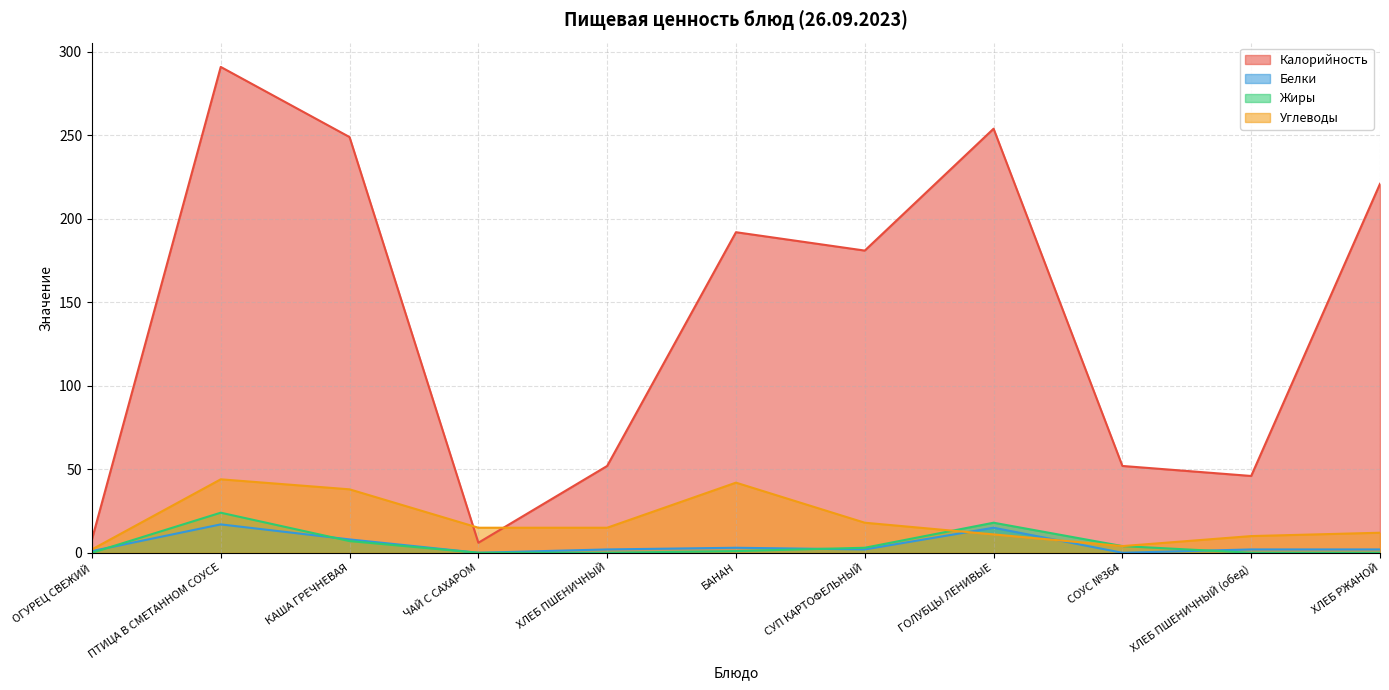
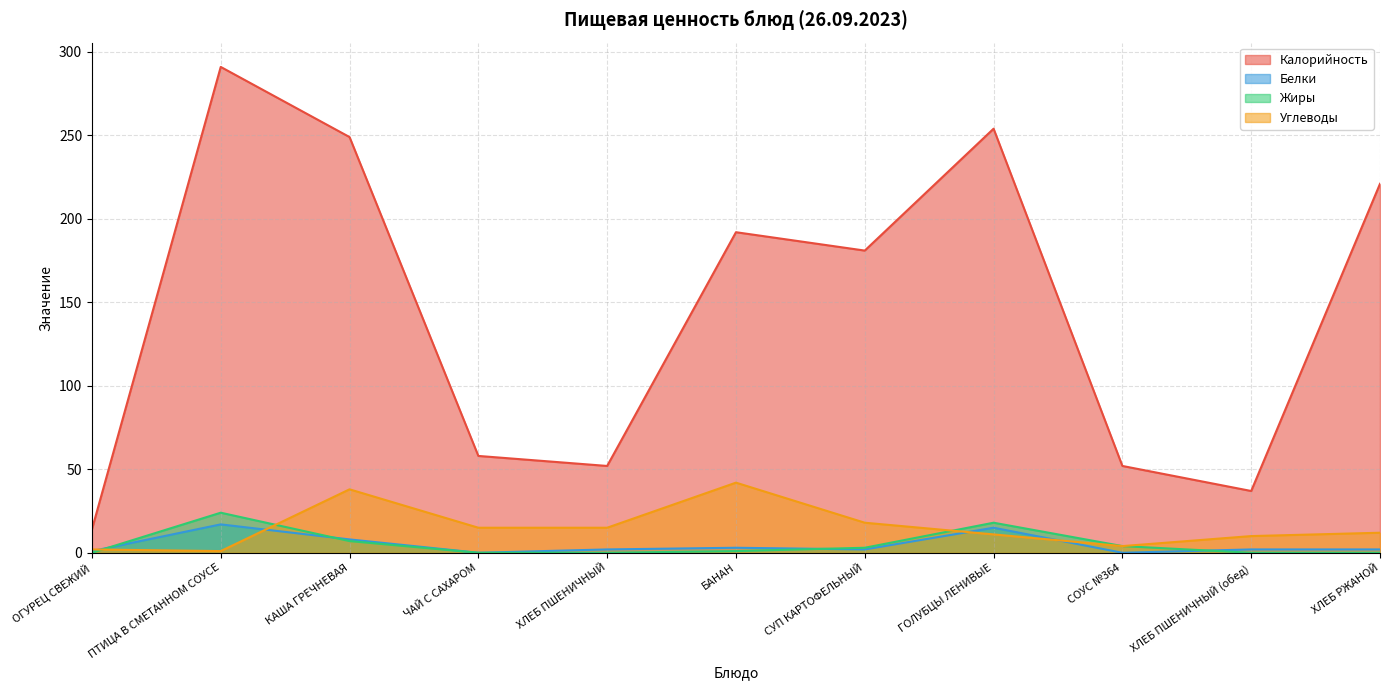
  {
    "Калорийность": {
-     "ОГУРЕЦ СВЕЖИЙ": 8,
+     "ОГУРЕЦ СВЕЖИЙ": 14,
      "ПТИЦА В СМЕТАННОМ СОУСЕ": 291,
      "КАША ГРЕЧНЕВАЯ": 249,
-     "ЧАЙ С САХАРОМ": 6,
+     "ЧАЙ С САХАРОМ": 58,
      "ХЛЕБ ПШЕНИЧНЫЙ": 52,
      "БАНАН": 192,
      "СУП КАРТОФЕЛЬНЫЙ": 181,
      "ГОЛУБЦЫ ЛЕНИВЫЕ": 254,
      "СОУС №364": 52,
-     "ХЛЕБ ПШЕНИЧНЫЙ (обед)": 46,
+     "ХЛЕБ ПШЕНИЧНЫЙ (обед)": 37,
      "ХЛЕБ РЖАНОЙ": 221
    },
    "Белки": {
      "ПТИЦА В СМЕТАННОМ СОУСЕ": 17,
      "ХЛЕБ ПШЕНИЧНЫЙ": 2,
      "БАНАН": 3,
      "ГОЛУБЦЫ ЛЕНИВЫЕ": 15,
      "СОУС №364": 0,
      "ХЛЕБ ПШЕНИЧНЫЙ (обед)": 2,
      "ХЛЕБ РЖАНОЙ": 2
    },
    "Жиры": {
      "ПТИЦА В СМЕТАННОМ СОУСЕ": 24,
      "ХЛЕБ ПШЕНИЧНЫЙ": 0,
      "БАНАН": 1,
      "ГОЛУБЦЫ ЛЕНИВЫЕ": 18,
      "ХЛЕБ ПШЕНИЧНЫЙ (обед)": 0,
      "ХЛЕБ РЖАНОЙ": 0
    },
    "Углеводы": {
-     "ПТИЦА В СМЕТАННОМ СОУСЕ": 44,
+     "ПТИЦА В СМЕТАННОМ СОУСЕ": 1,
      "КАША ГРЕЧНЕВАЯ": 38,
      "ЧАЙ С САХАРОМ": 15,
      "ХЛЕБ ПШЕНИЧНЫЙ": 15,
      "БАНАН": 42,
      "СУП КАРТОФЕЛЬНЫЙ": 18,
      "ГОЛУБЦЫ ЛЕНИВЫЕ": 11,
      "ХЛЕБ ПШЕНИЧНЫЙ (обед)": 10,
      "ХЛЕБ РЖАНОЙ": 12
    }
  }
